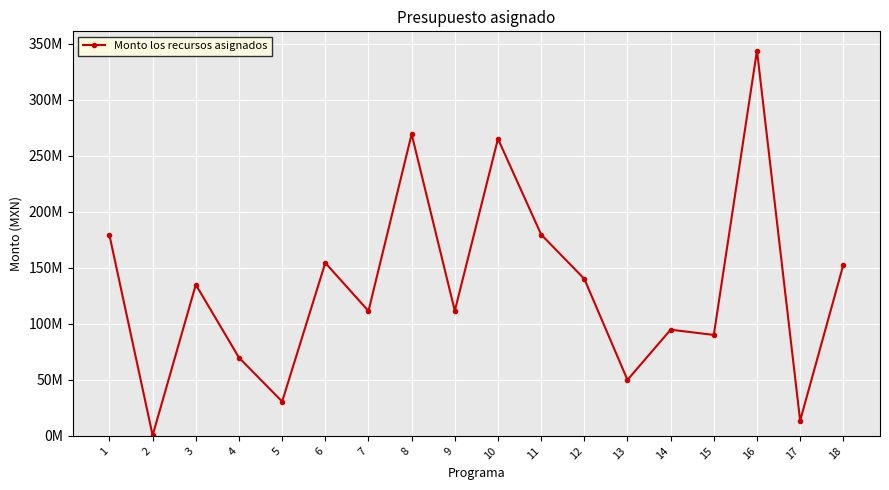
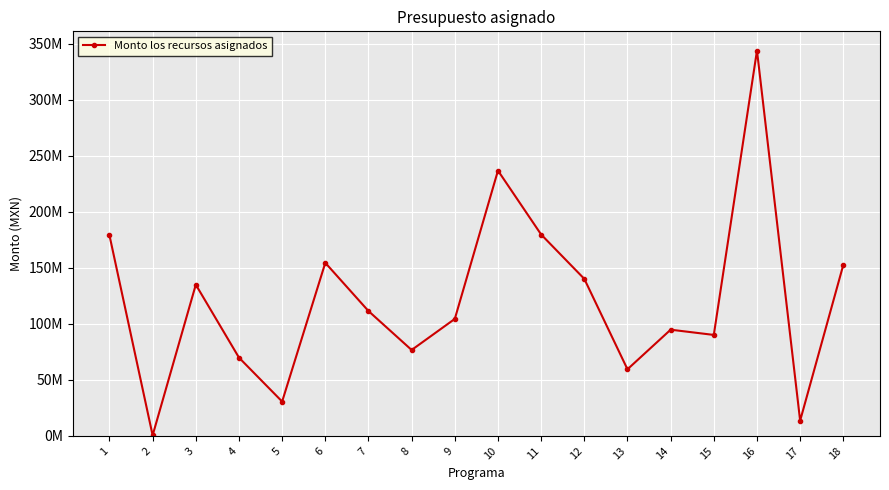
  {
    "1": 179000000,
    "2": 1000000,
    "3": 135000000,
    "4": 70000000,
    "5": 31000000,
    "6": 154000000,
    "7": 111000000,
-   "8": 269000000,
-   "9": 112000000,
-   "10": 265000000,
+   "8": 77000000,
+   "9": 104000000,
+   "10": 237000000,
    "11": 180000000,
    "12": 140000000,
-   "13": 50000000,
+   "13": 59000000,
    "14": 95000000,
    "15": 90000000,
    "16": 344000000,
    "17": 14000000,
    "18": 153000000
  }
